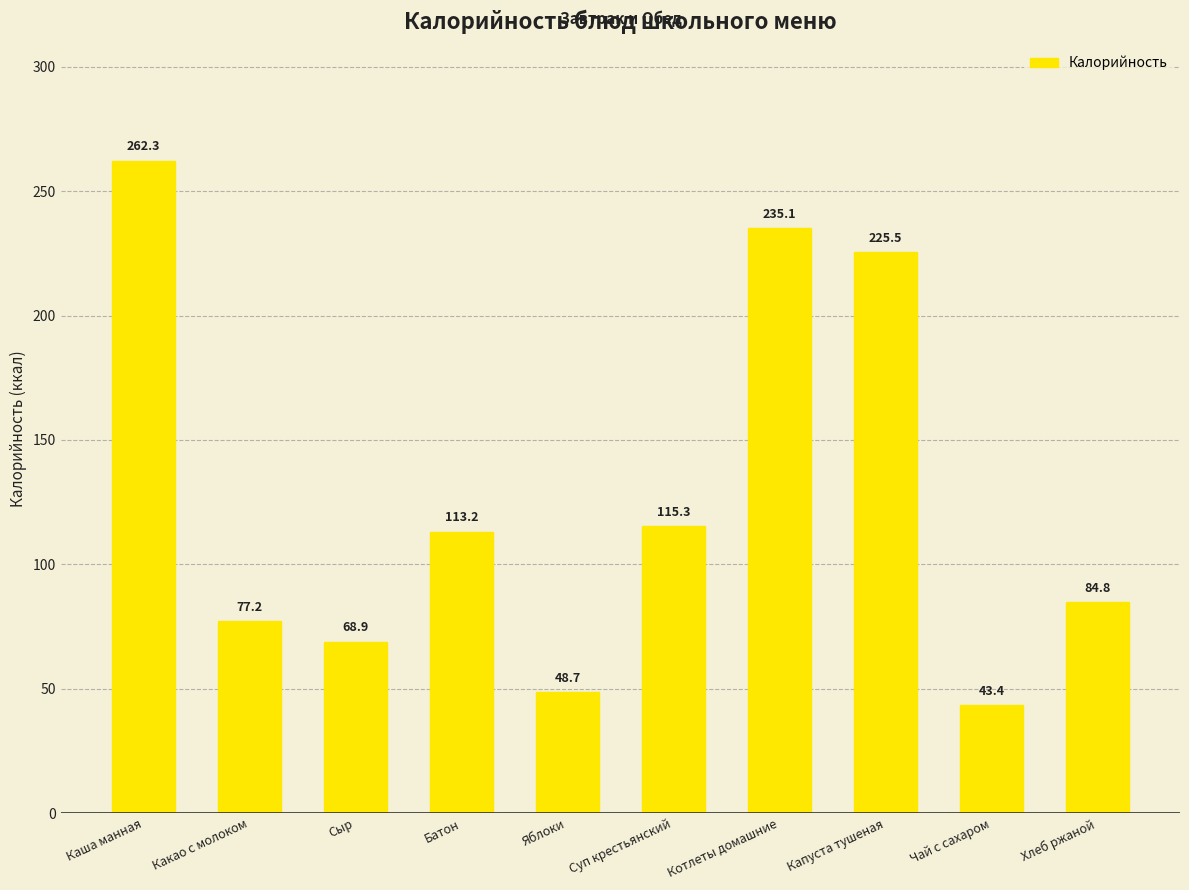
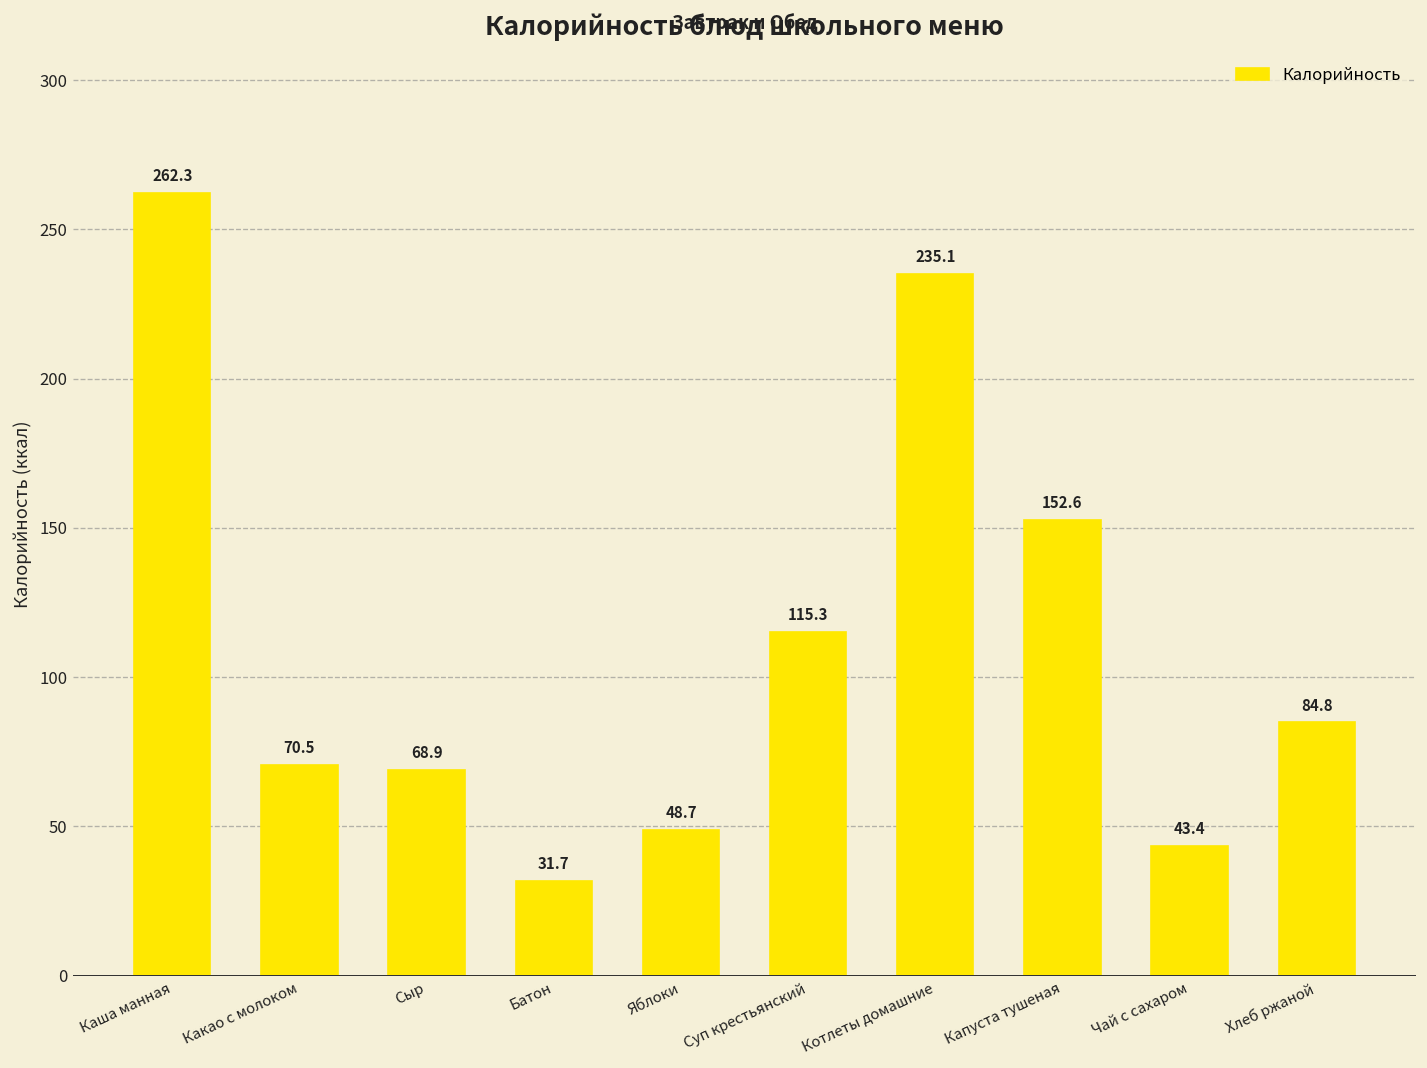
  {
    "Каша манная": 262.3,
-   "Какао с молоком": 77.2,
+   "Какао с молоком": 70.5,
    "Сыр": 68.9,
-   "Батон": 113.2,
+   "Батон": 31.7,
    "Яблоки": 48.7,
    "Суп крестьянский": 115.3,
    "Котлеты домашние": 235.1,
-   "Капуста тушеная": 225.5,
+   "Капуста тушеная": 152.6,
    "Чай с сахаром": 43.4,
    "Хлеб ржаной": 84.8
  }
